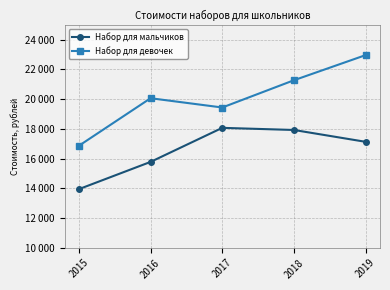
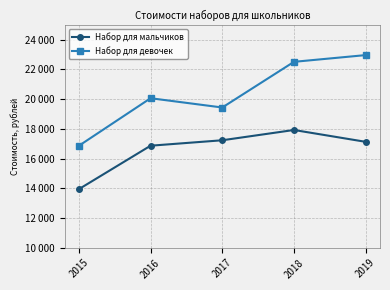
  {
    "Набор для мальчиков": {
      "2015": 13900,
-     "2016": 15800,
-     "2017": 18100,
+     "2016": 16900,
+     "2017": 17200,
      "2018": 17900,
      "2019": 17100
    },
    "Набор для девочек": {
      "2015": 16900,
      "2016": 20100,
      "2017": 19400,
-     "2018": 21300,
+     "2018": 22500,
      "2019": 23000
    }
  }
